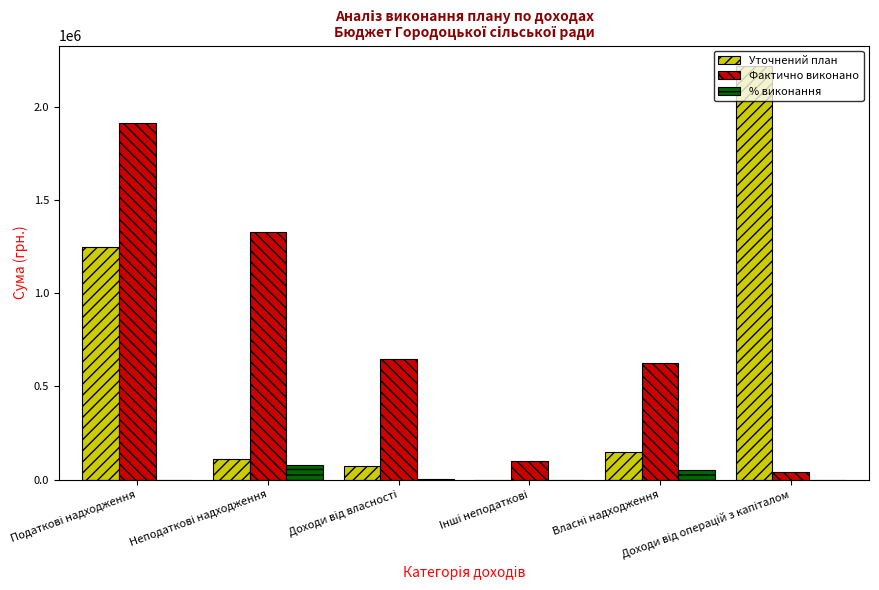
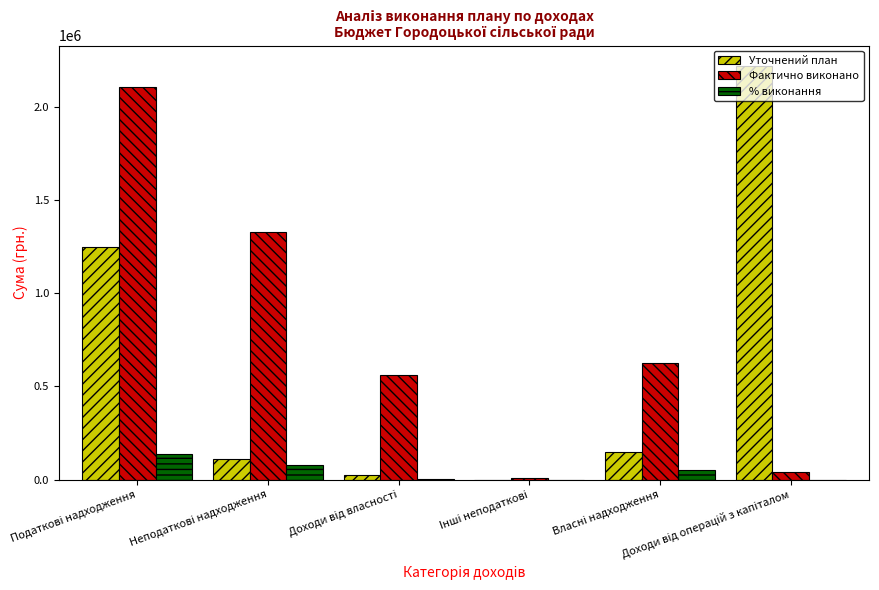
  {
    "Уточнений план": {
      "Податкові надходження": 1250000,
      "Неподаткові надходження": 110000,
-     "Доходи від власності": 70000,
+     "Доходи від власності": 30000,
      "Інші неподаткові": 0,
      "Власні надходження": 150000
    },
    "Фактично виконано": {
-     "Податкові надходження": 1910000,
+     "Податкові надходження": 2100000,
      "Неподаткові надходження": 1330000,
-     "Доходи від власності": 650000,
-     "Інші неподаткові": 100000,
+     "Доходи від власності": 560000,
+     "Інші неподаткові": 10000,
      "Власні надходження": 630000,
      "Доходи від операцій з капіталом": 40000
    },
    "% виконання": {
-     "Податкові надходження": 0,
+     "Податкові надходження": 140000,
      "Неподаткові надходження": 80000,
      "Інші неподаткові": 0,
      "Власні надходження": 50000
    }
  }
